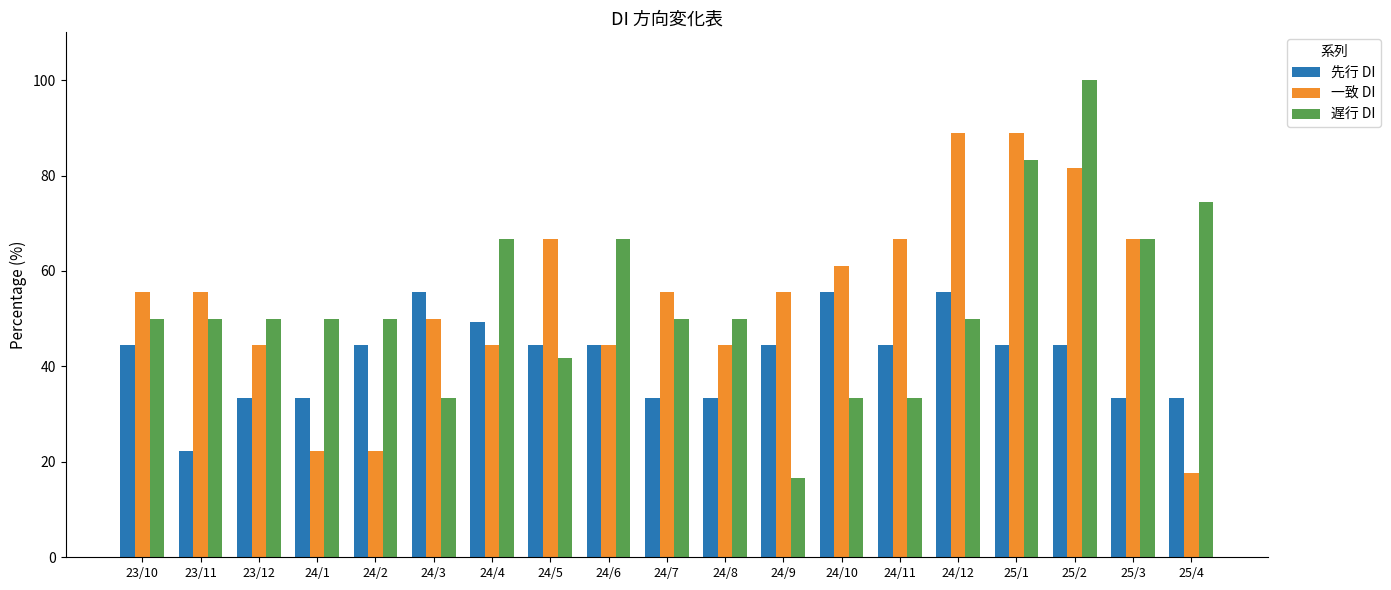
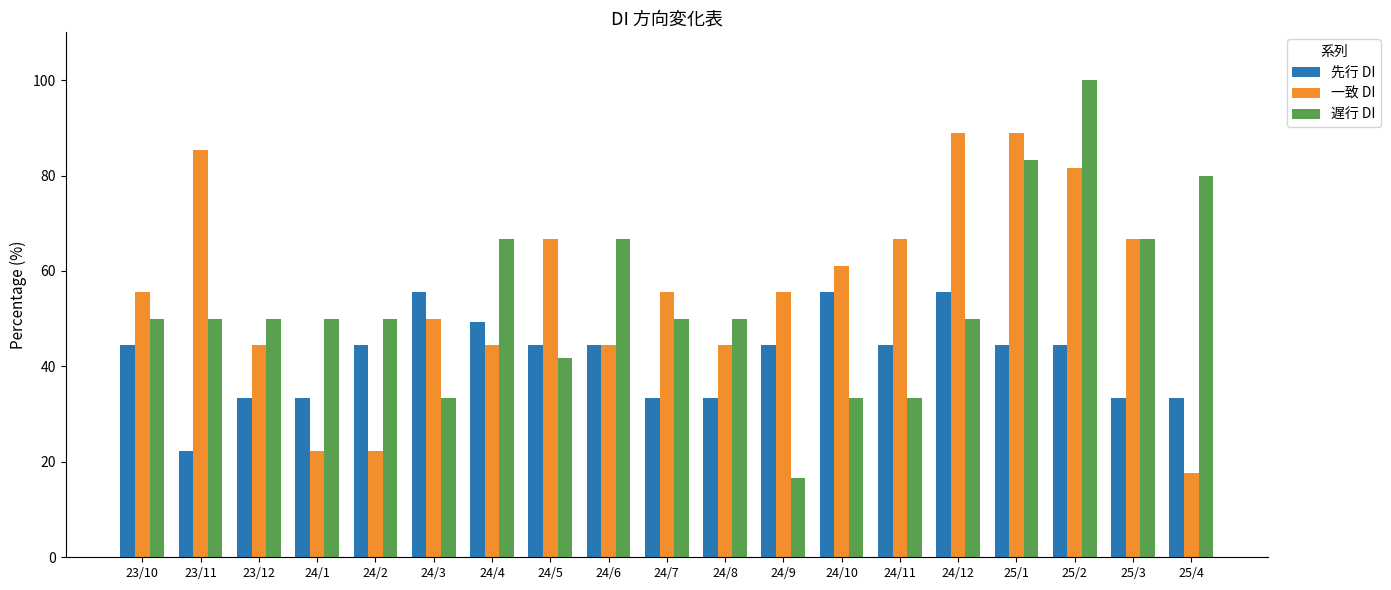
  {
    "先行 DI": {
      "23/10": 44,
      "23/11": 22,
      "23/12": 33,
      "24/1": 33,
      "24/2": 44,
      "24/3": 56,
      "24/4": 49,
      "24/5": 44,
      "24/6": 44,
      "24/7": 33,
      "24/8": 33,
      "24/9": 44,
      "24/10": 56,
      "24/11": 44,
      "24/12": 56,
      "25/1": 44,
      "25/2": 44,
      "25/3": 33,
      "25/4": 33
    },
    "一致 DI": {
      "23/10": 56,
-     "23/11": 56,
+     "23/11": 85,
      "23/12": 44,
      "24/1": 22,
      "24/2": 22,
      "24/3": 50,
      "24/4": 44,
      "24/5": 67,
      "24/6": 44,
      "24/7": 56,
      "24/8": 44,
      "24/9": 56,
      "24/10": 61,
      "24/11": 67,
      "24/12": 89,
      "25/1": 89,
      "25/2": 82,
      "25/3": 67,
      "25/4": 18
    },
    "遅行 DI": {
      "23/10": 50,
      "23/11": 50,
      "23/12": 50,
      "24/1": 50,
      "24/2": 50,
      "24/3": 33,
      "24/4": 67,
      "24/5": 42,
      "24/6": 67,
      "24/7": 50,
      "24/8": 50,
      "24/9": 17,
      "24/10": 33,
      "24/11": 33,
      "24/12": 50,
      "25/1": 83,
      "25/2": 100,
      "25/3": 67,
-     "25/4": 75
+     "25/4": 80
    }
  }
